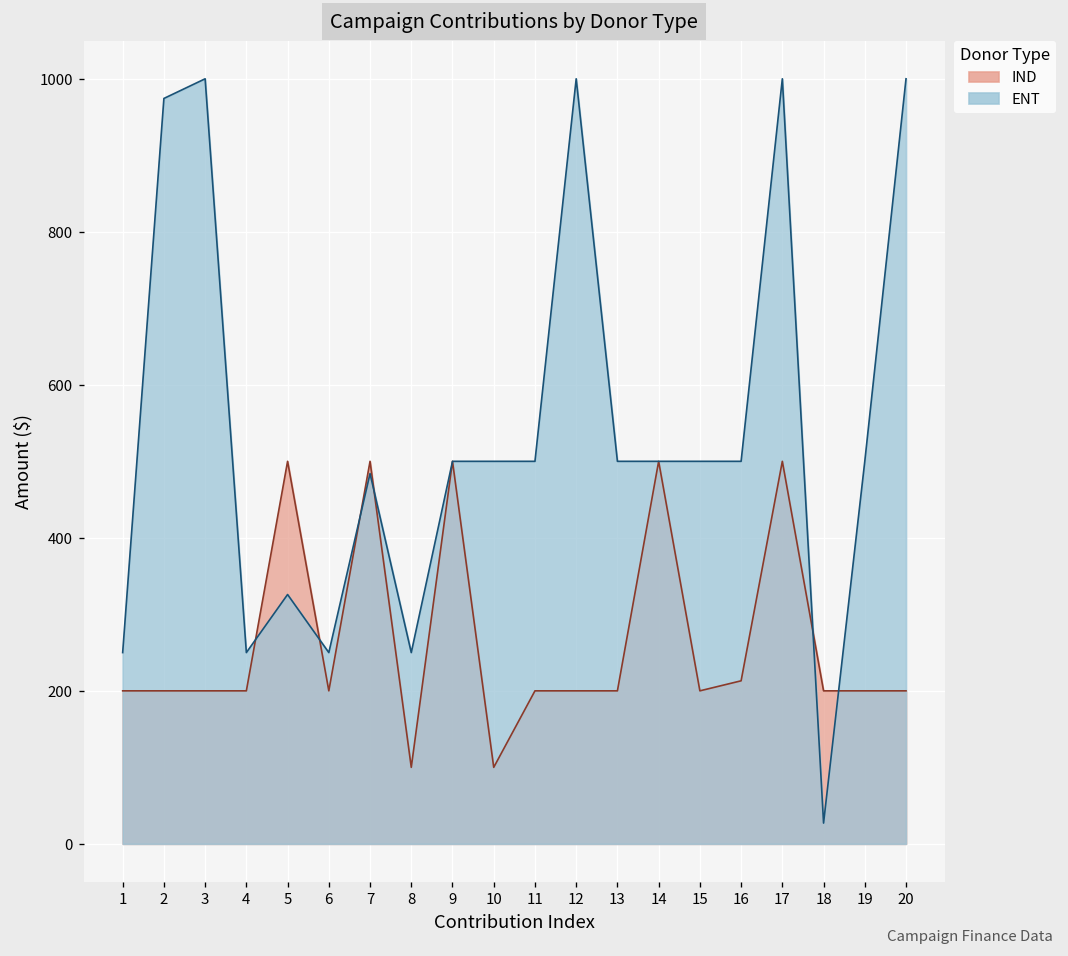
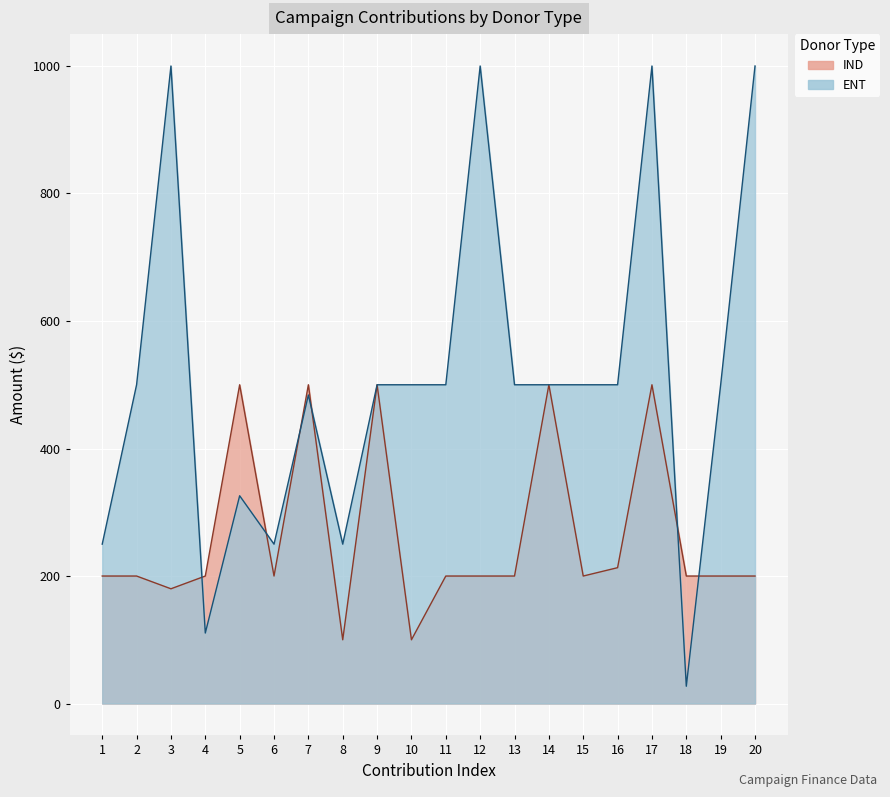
  {
    "IND": {
      "1": 200,
      "2": 200,
-     "3": 200,
+     "3": 180,
      "4": 200,
      "5": 500,
      "6": 200,
      "7": 500,
      "8": 100,
      "10": 100,
      "11": 200,
      "12": 200,
      "13": 200,
      "15": 200,
      "16": 210,
      "17": 500,
      "18": 200,
      "19": 200,
      "20": 200
    },
    "ENT": {
      "1": 250,
-     "2": 970,
+     "2": 500,
      "3": 1000,
-     "4": 250,
+     "4": 110,
      "5": 330,
      "6": 250,
      "7": 480,
      "8": 250,
      "10": 500,
      "11": 500,
      "12": 1000,
      "13": 500,
      "15": 500,
      "16": 500,
      "17": 1000,
      "18": 30,
      "19": 500,
      "20": 1000
    }
  }
